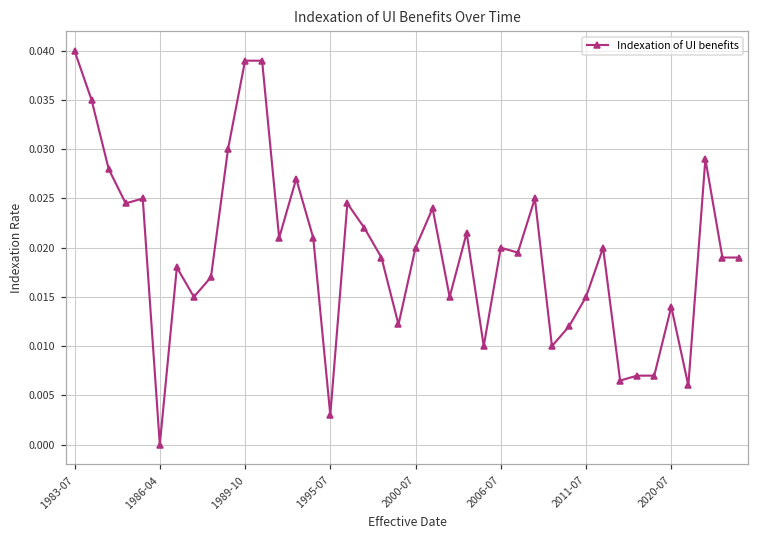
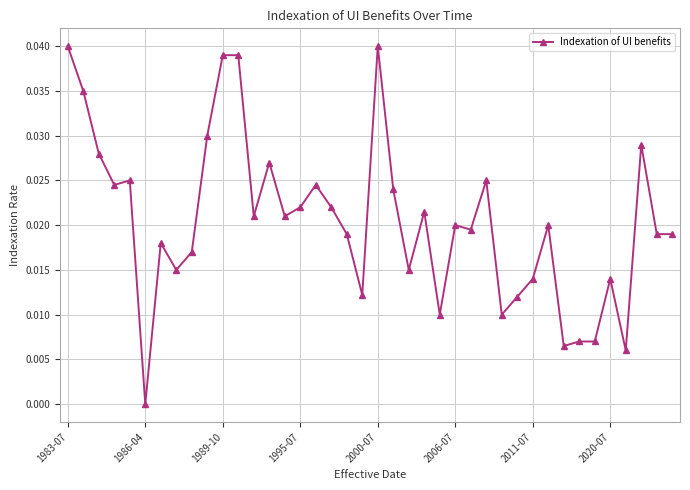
  {
    "1983-07": 0.040,
    "1986-04": 0.000,
    "1989-10": 0.039,
-   "1995-07": 0.003,
-   "2000-07": 0.02,
+   "1995-07": 0.022,
+   "2000-07": 0.04,
    "2006-07": 0.020,
-   "2011-07": 0.015,
+   "2011-07": 0.014,
    "2020-07": 0.014
  }
